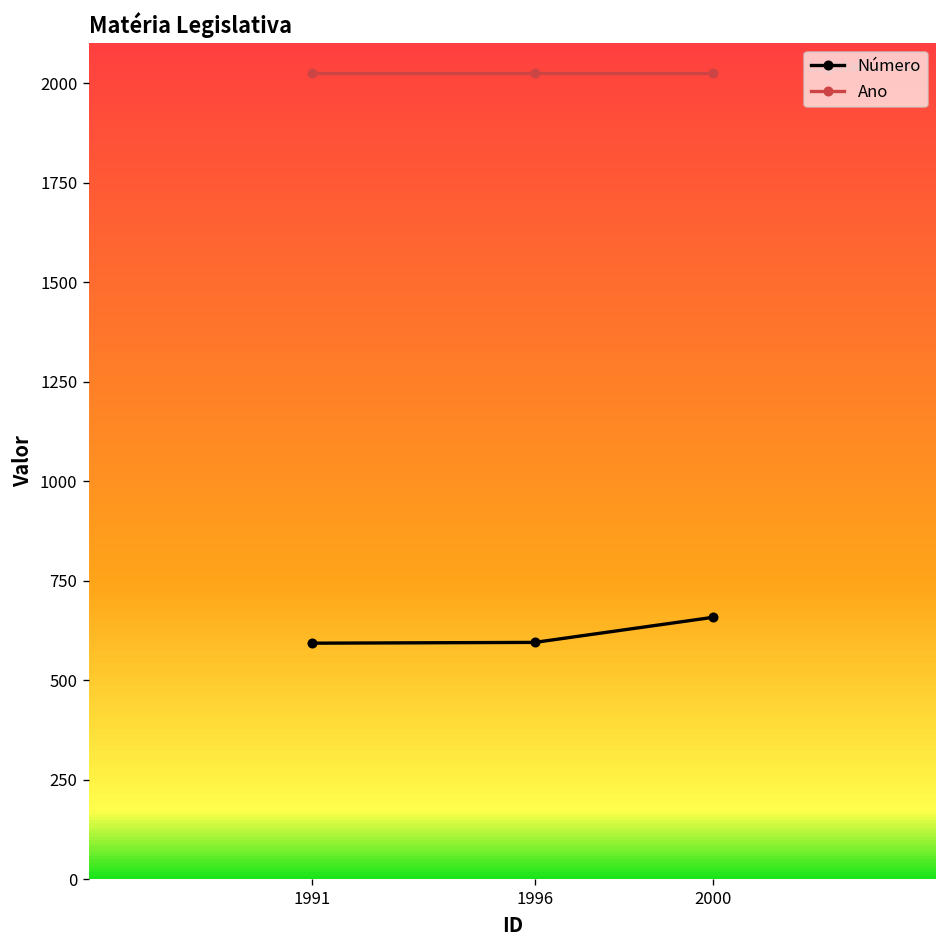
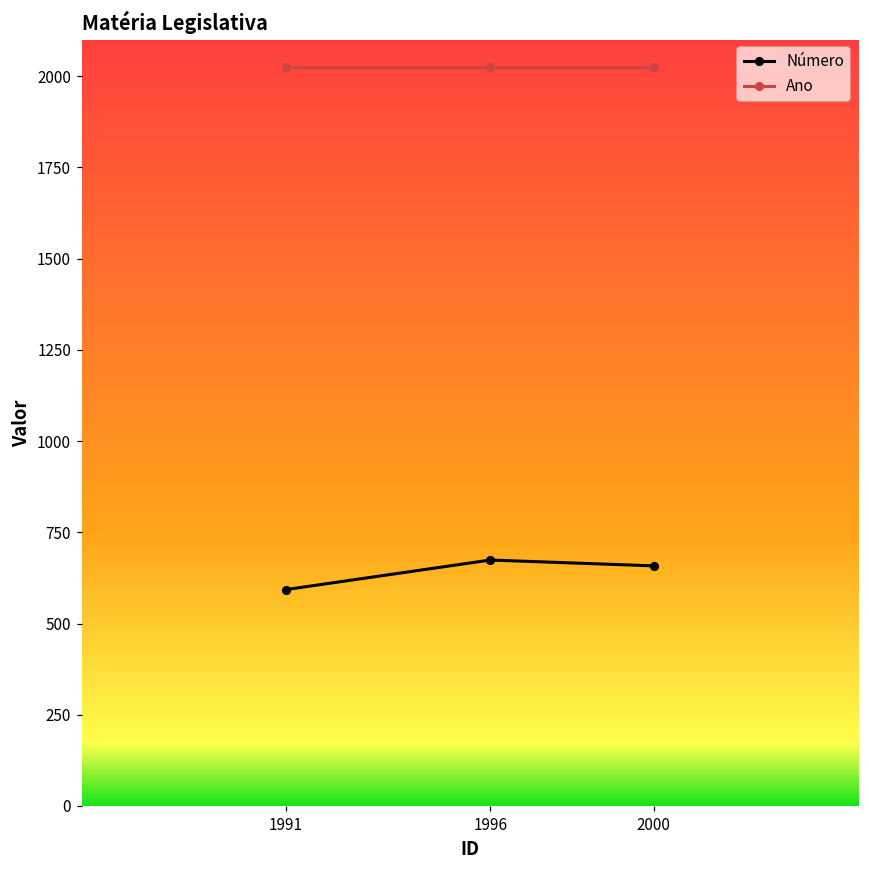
  {
    "Número": {
      "1991": 590,
-     "1996": 600,
+     "1996": 670,
      "2000": 660
    },
    "Ano": {
      "1991": 2030,
      "1996": 2030,
      "2000": 2030
    }
  }
